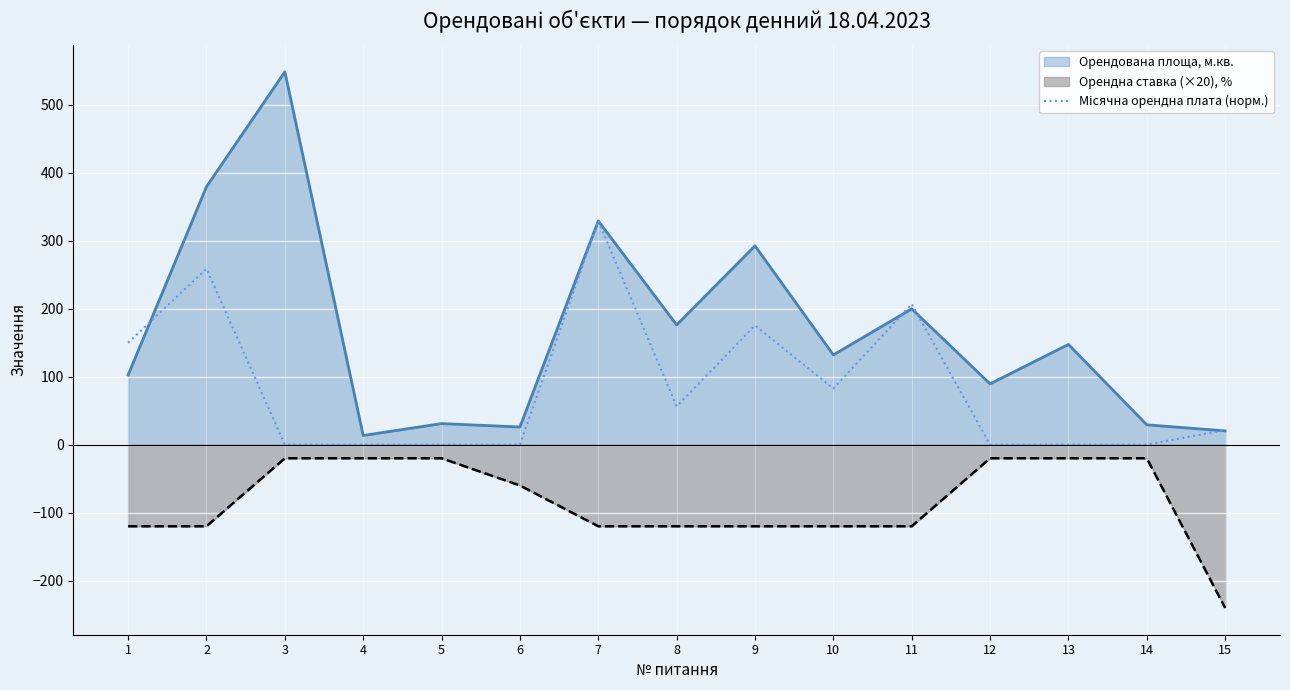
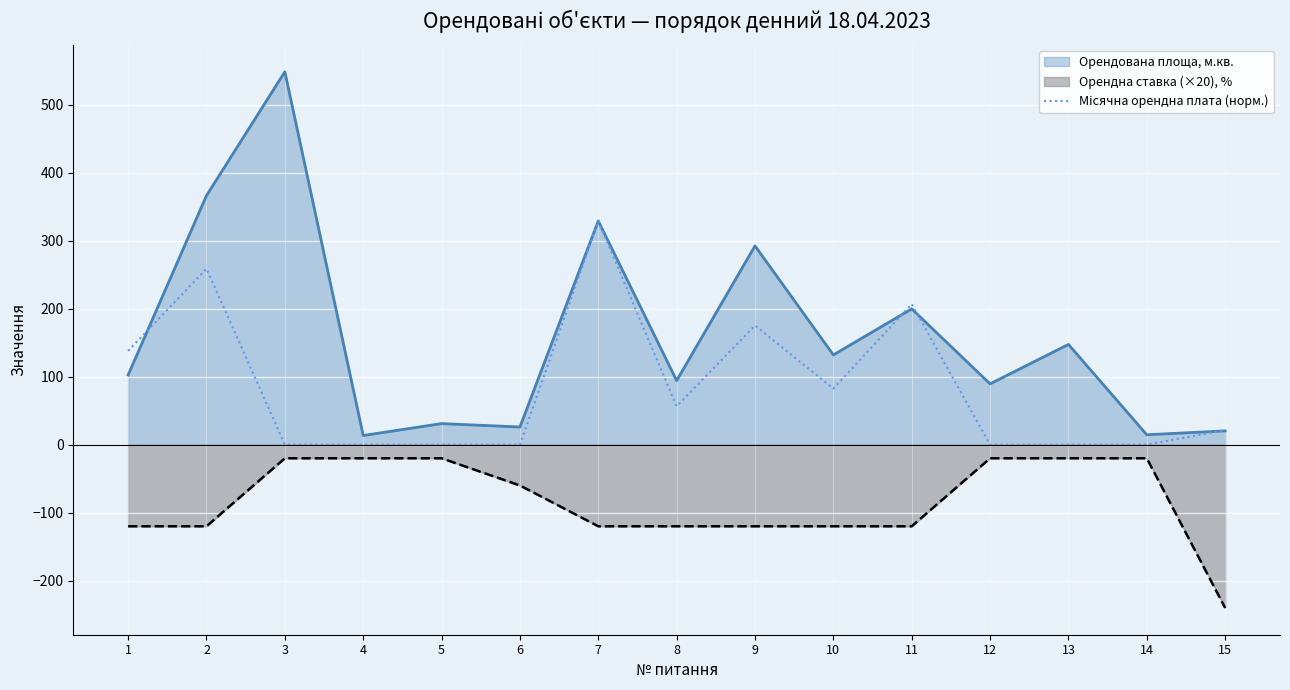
  {
    "Орендована площа, м.кв.": {
      "1": 100,
-     "2": 380,
+     "2": 370,
      "3": 550,
      "4": 10,
      "5": 30,
      "6": 30,
-     "8": 180,
+     "8": 90,
      "9": 290,
      "10": 130,
      "11": 200,
      "12": 90,
      "13": 150,
-     "14": 30
+     "14": 10
    },
    "Місячна орендна плата (норм.)": {
-     "1": 150,
+     "1": 140,
      "2": 260,
      "8": 60,
      "9": 180,
      "10": 80,
      "11": 210
    }
  }
